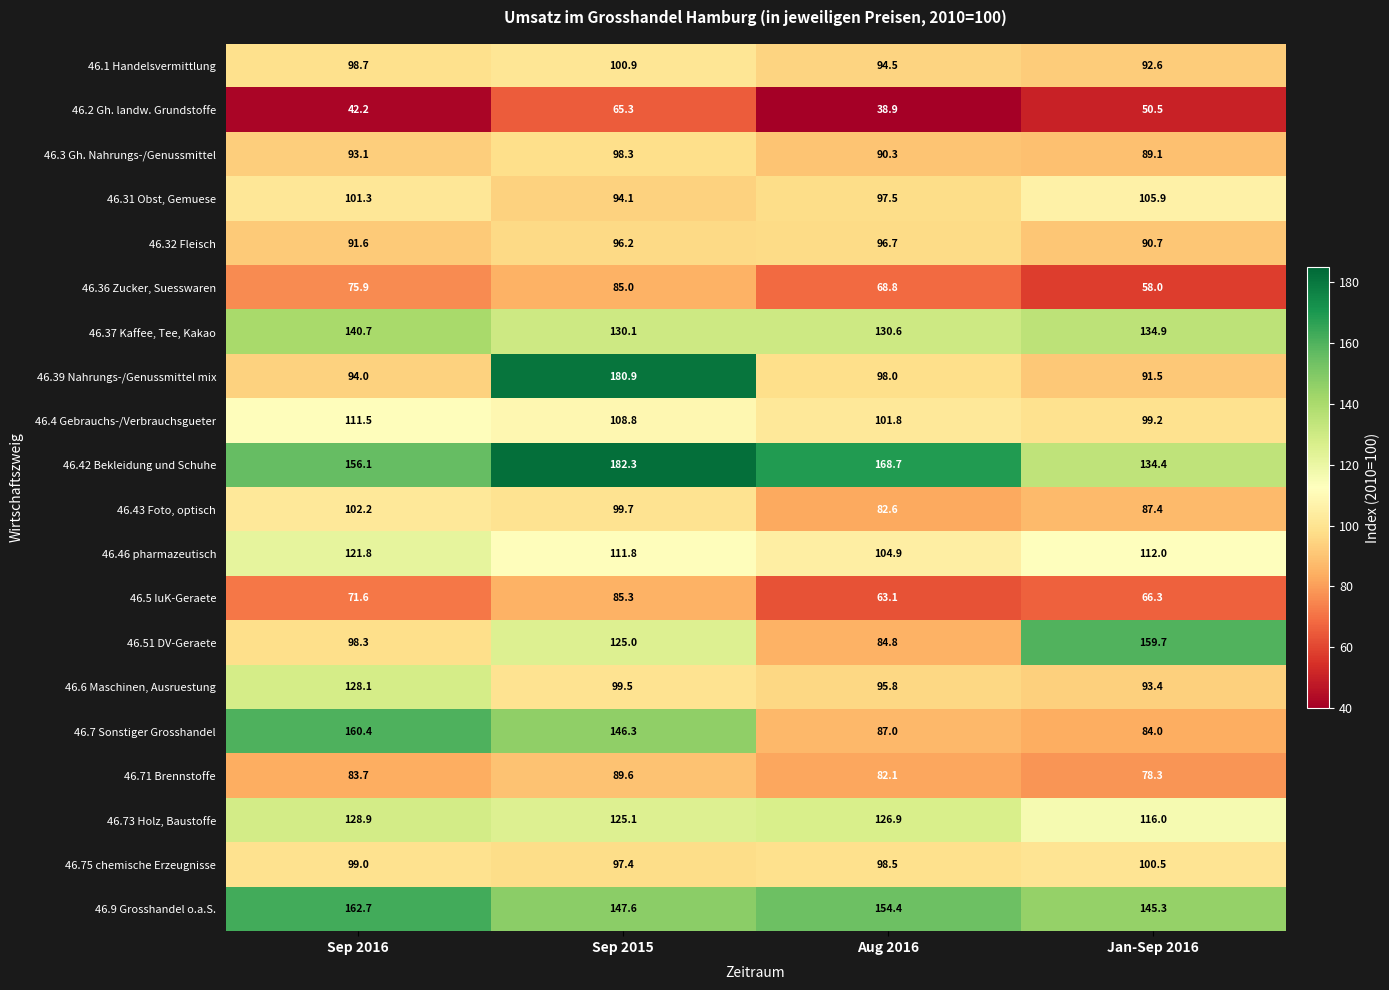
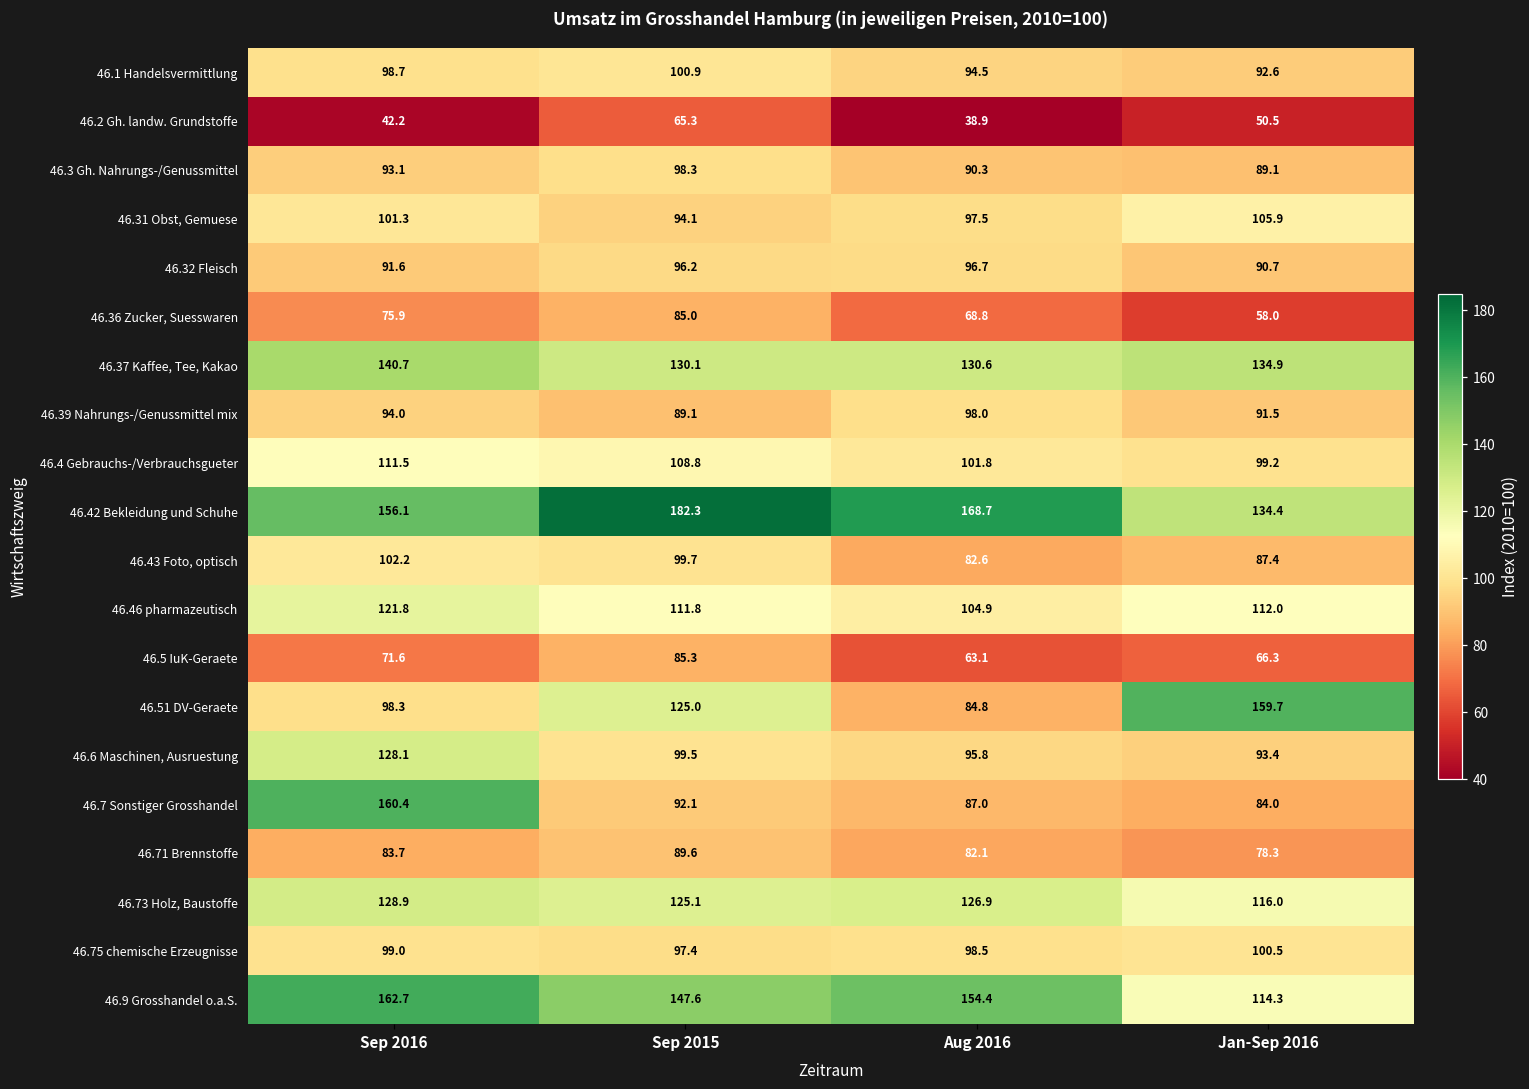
  {
    "46.1 Handelsvermittlung": {
      "Sep 2016": 98.7,
      "Sep 2015": 100.9,
      "Aug 2016": 94.5,
      "Jan-Sep 2016": 92.6
    },
    "46.2 Gh. landw. Grundstoffe": {
      "Sep 2016": 42.2,
      "Sep 2015": 65.3,
      "Aug 2016": 38.9,
      "Jan-Sep 2016": 50.5
    },
    "46.3 Gh. Nahrungs-/Genussmittel": {
      "Sep 2016": 93.1,
      "Sep 2015": 98.3,
      "Aug 2016": 90.3,
      "Jan-Sep 2016": 89.1
    },
    "46.31 Obst, Gemuese": {
      "Sep 2016": 101.3,
      "Sep 2015": 94.1,
      "Aug 2016": 97.5,
      "Jan-Sep 2016": 105.9
    },
    "46.32 Fleisch": {
      "Sep 2016": 91.6,
      "Sep 2015": 96.2,
      "Aug 2016": 96.7,
      "Jan-Sep 2016": 90.7
    },
    "46.36 Zucker, Suesswaren": {
      "Sep 2016": 75.9,
      "Sep 2015": 85.0,
      "Aug 2016": 68.8,
      "Jan-Sep 2016": 58.0
    },
    "46.37 Kaffee, Tee, Kakao": {
      "Sep 2016": 140.7,
      "Sep 2015": 130.1,
      "Aug 2016": 130.6,
      "Jan-Sep 2016": 134.9
    },
    "46.39 Nahrungs-/Genussmittel mix": {
      "Sep 2016": 94.0,
-     "Sep 2015": 180.9,
+     "Sep 2015": 89.1,
      "Aug 2016": 98.0,
      "Jan-Sep 2016": 91.5
    },
    "46.4 Gebrauchs-/Verbrauchsgueter": {
      "Sep 2016": 111.5,
      "Sep 2015": 108.8,
      "Aug 2016": 101.8,
      "Jan-Sep 2016": 99.2
    },
    "46.42 Bekleidung und Schuhe": {
      "Sep 2016": 156.1,
      "Sep 2015": 182.3,
      "Aug 2016": 168.7,
      "Jan-Sep 2016": 134.4
    },
    "46.43 Foto, optisch": {
      "Sep 2016": 102.2,
      "Sep 2015": 99.7,
      "Aug 2016": 82.6,
      "Jan-Sep 2016": 87.4
    },
    "46.46 pharmazeutisch": {
      "Sep 2016": 121.8,
      "Sep 2015": 111.8,
      "Aug 2016": 104.9,
      "Jan-Sep 2016": 112.0
    },
    "46.5 IuK-Geraete": {
      "Sep 2016": 71.6,
      "Sep 2015": 85.3,
      "Aug 2016": 63.1,
      "Jan-Sep 2016": 66.3
    },
    "46.51 DV-Geraete": {
      "Sep 2016": 98.3,
      "Sep 2015": 125.0,
      "Aug 2016": 84.8,
      "Jan-Sep 2016": 159.7
    },
    "46.6 Maschinen, Ausruestung": {
      "Sep 2016": 128.1,
      "Sep 2015": 99.5,
      "Aug 2016": 95.8,
      "Jan-Sep 2016": 93.4
    },
    "46.7 Sonstiger Grosshandel": {
      "Sep 2016": 160.4,
-     "Sep 2015": 146.3,
+     "Sep 2015": 92.1,
      "Aug 2016": 87.0,
      "Jan-Sep 2016": 84.0
    },
    "46.71 Brennstoffe": {
      "Sep 2016": 83.7,
      "Sep 2015": 89.6,
      "Aug 2016": 82.1,
      "Jan-Sep 2016": 78.3
    },
    "46.73 Holz, Baustoffe": {
      "Sep 2016": 128.9,
      "Sep 2015": 125.1,
      "Aug 2016": 126.9,
      "Jan-Sep 2016": 116.0
    },
    "46.75 chemische Erzeugnisse": {
      "Sep 2016": 99.0,
      "Sep 2015": 97.4,
      "Aug 2016": 98.5,
      "Jan-Sep 2016": 100.5
    },
    "46.9 Grosshandel o.a.S.": {
      "Sep 2016": 162.7,
      "Sep 2015": 147.6,
      "Aug 2016": 154.4,
-     "Jan-Sep 2016": 145.3
+     "Jan-Sep 2016": 114.3
    }
  }
